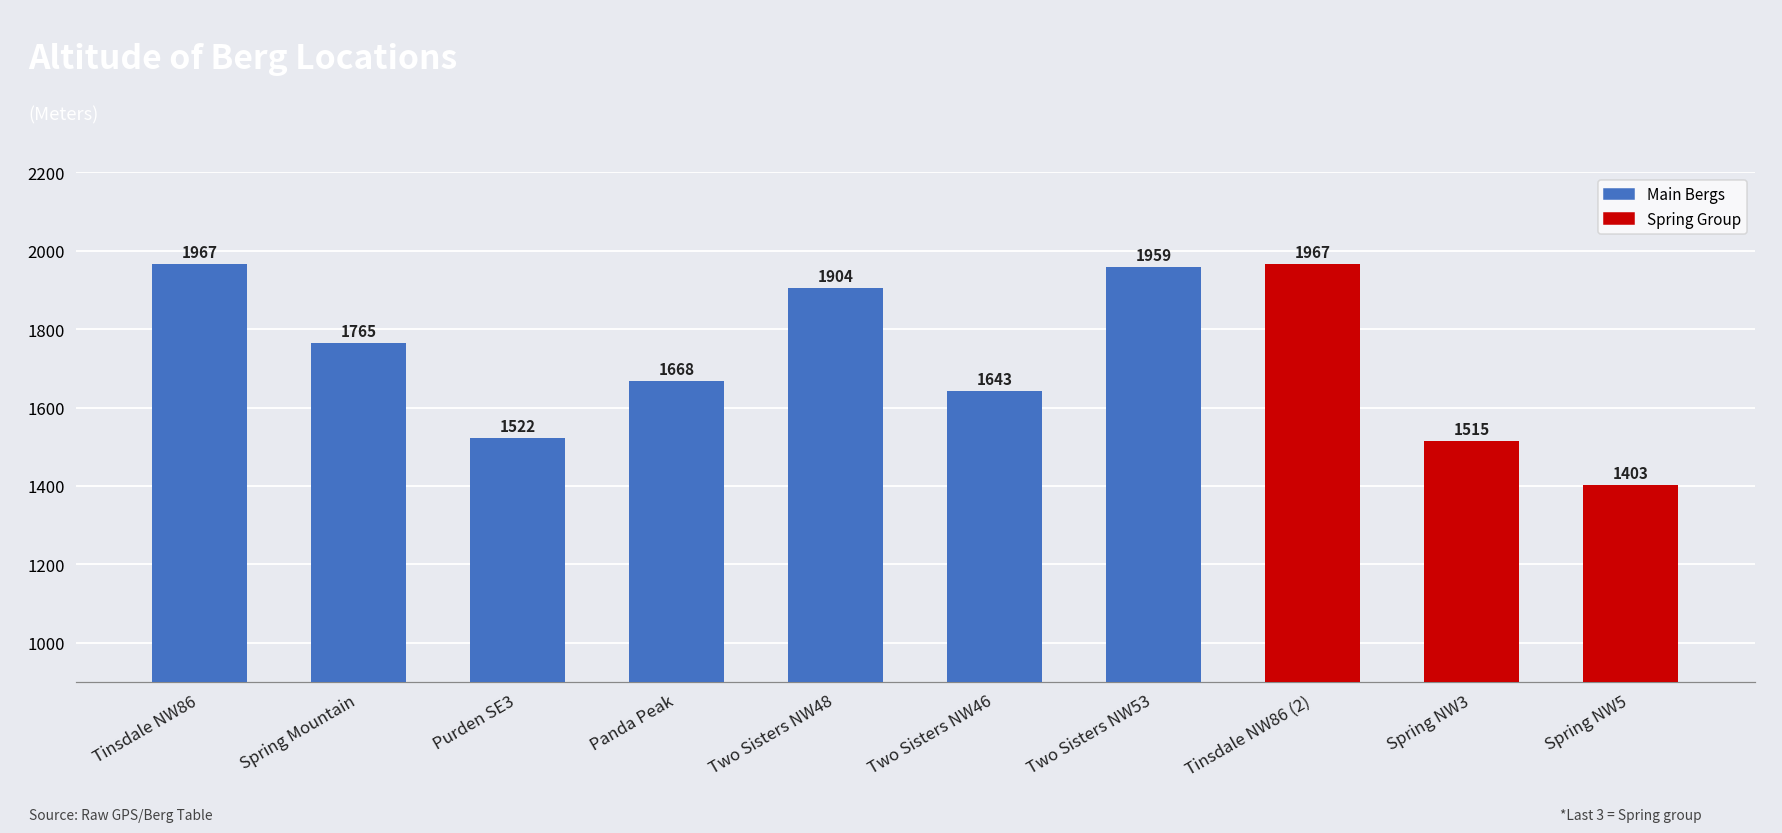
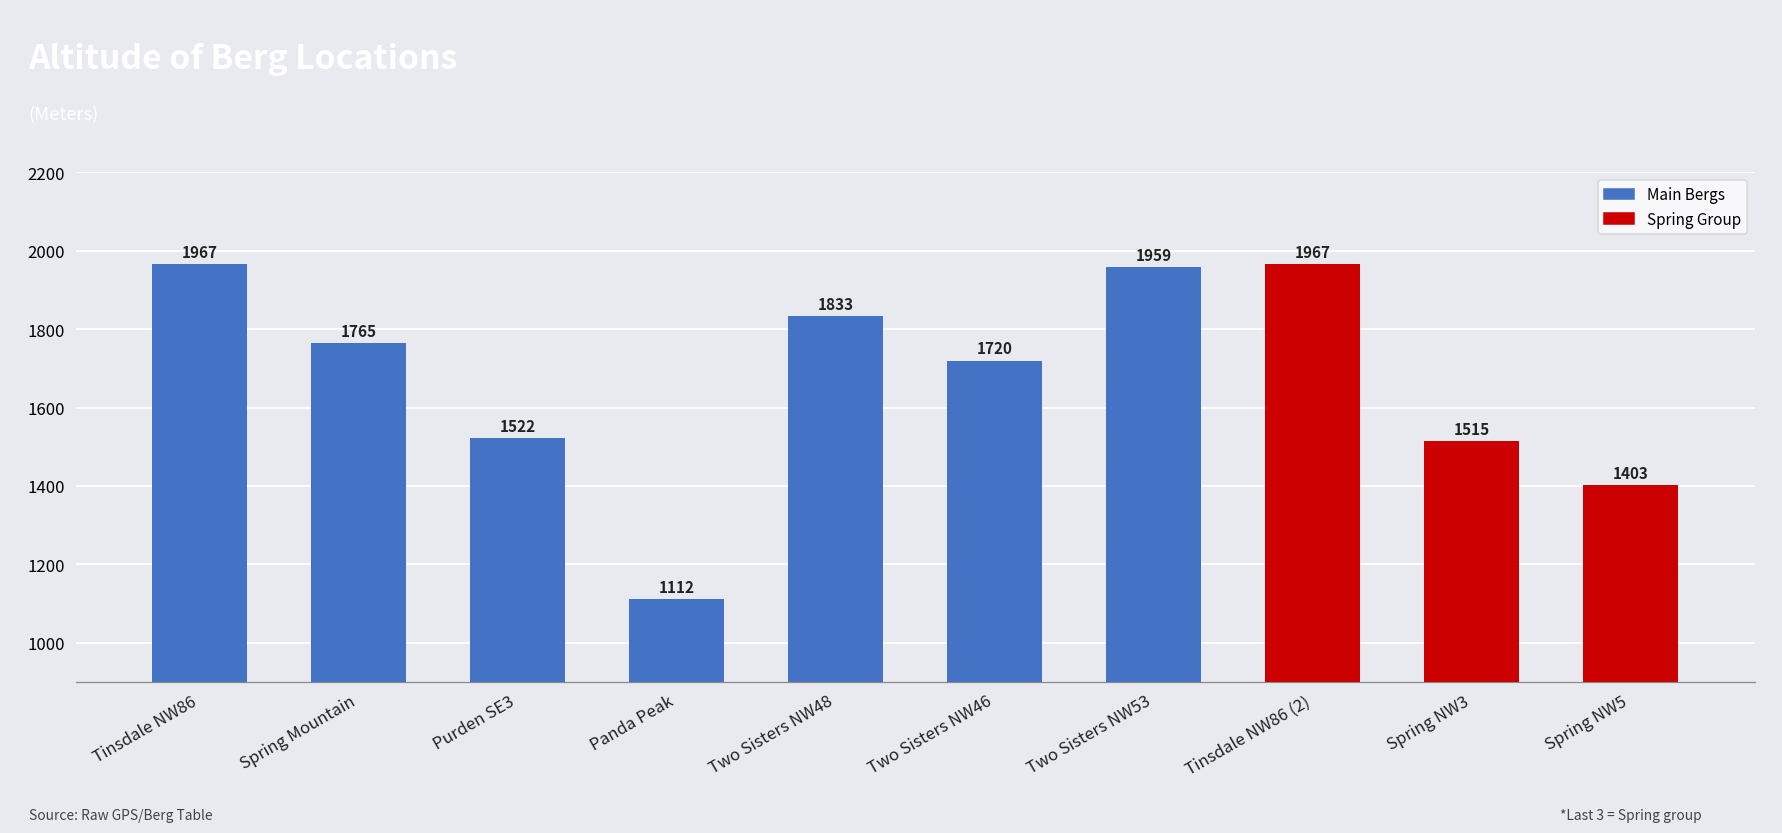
  {
    "Tinsdale NW86": 1967,
    "Spring Mountain": 1765,
    "Purden SE3": 1522,
-   "Panda Peak": 1668,
-   "Two Sisters NW48": 1904,
-   "Two Sisters NW46": 1643,
+   "Panda Peak": 1112,
+   "Two Sisters NW48": 1833,
+   "Two Sisters NW46": 1720,
    "Two Sisters NW53": 1959,
    "Tinsdale NW86 (2)": 1967,
    "Spring NW3": 1515,
    "Spring NW5": 1403
  }
